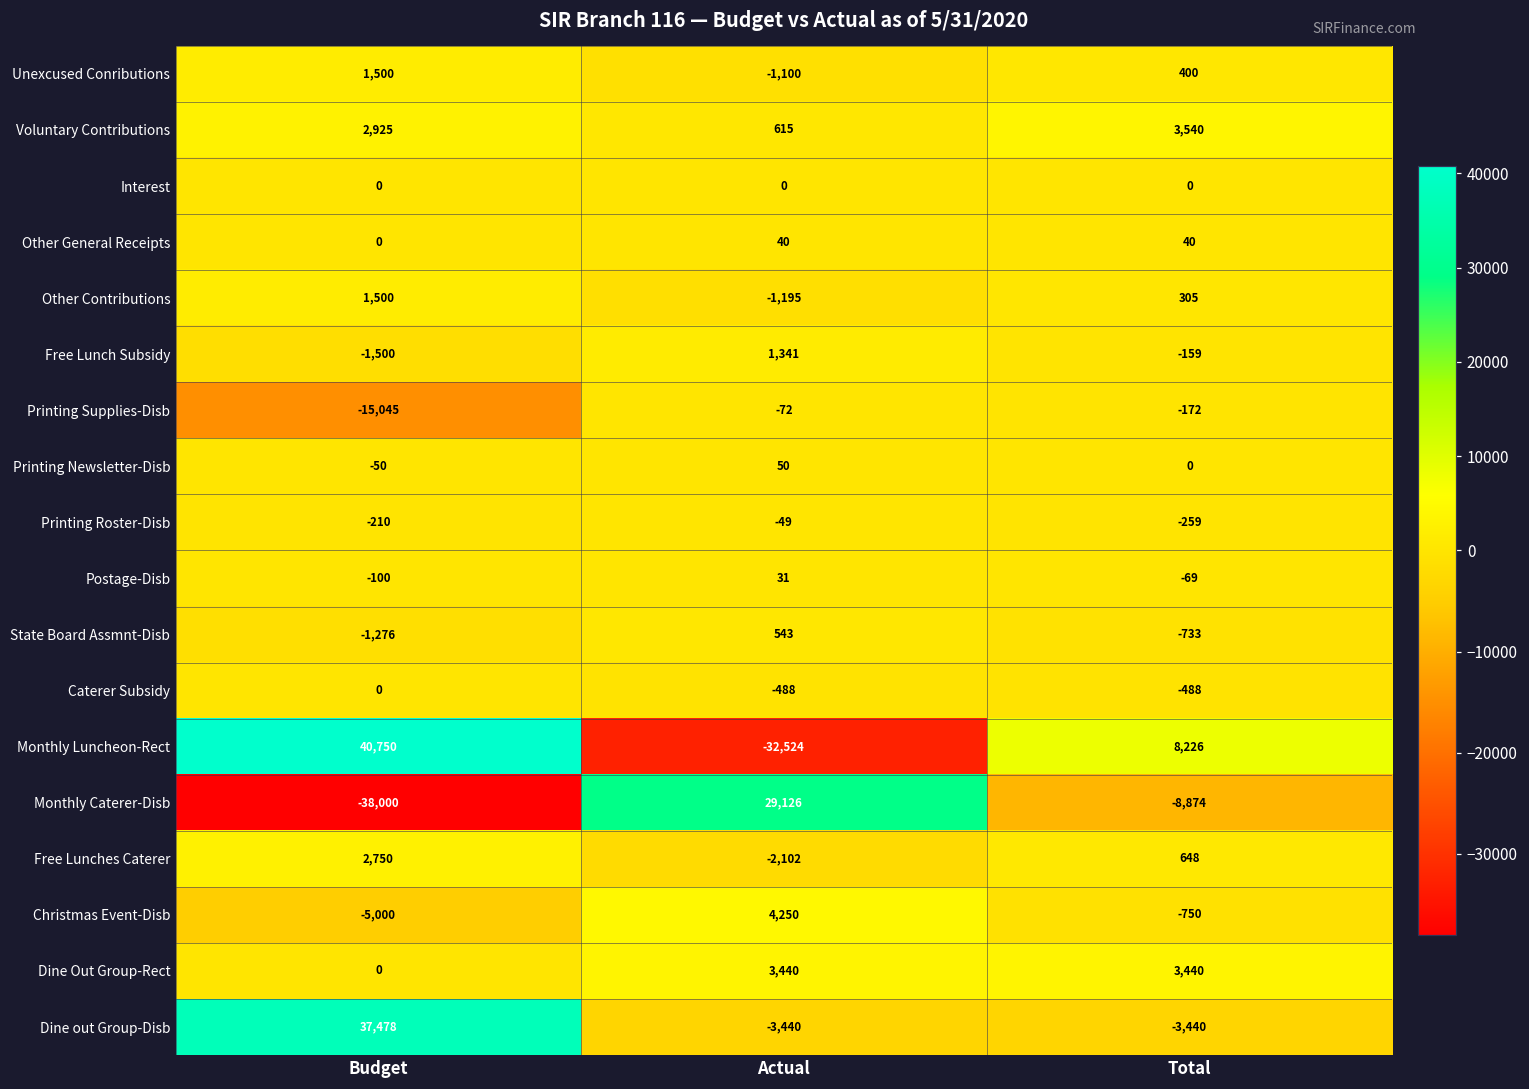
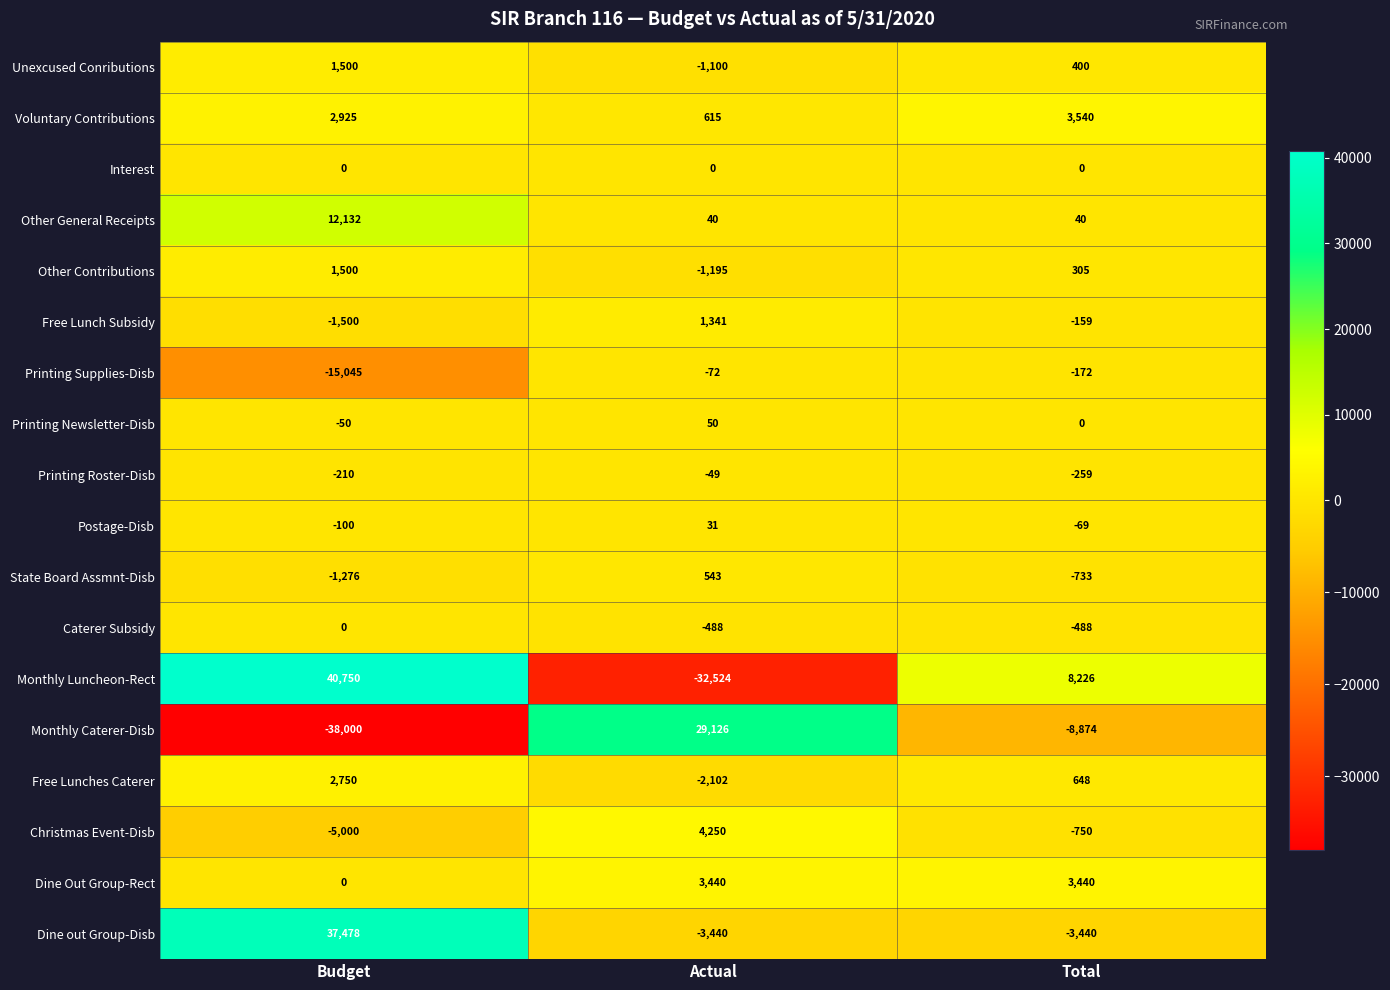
  {
    "Unexcused Conributions": {
      "Budget": "1,500",
      "Actual": "-1,100",
      "Total": "400"
    },
    "Voluntary Contributions": {
      "Budget": "2,925",
      "Actual": "615",
      "Total": "3,540"
    },
    "Interest": {
      "Budget": "0",
      "Actual": "0",
      "Total": "0"
    },
    "Other General Receipts": {
-     "Budget": "0",
+     "Budget": "12,132",
      "Actual": "40",
      "Total": "40"
    },
    "Other Contributions": {
      "Budget": "1,500",
      "Actual": "-1,195",
      "Total": "305"
    },
    "Free Lunch Subsidy": {
      "Budget": "-1,500",
      "Actual": "1,341",
      "Total": "-159"
    },
    "Printing Supplies-Disb": {
      "Budget": "-15,045",
      "Actual": "-72",
      "Total": "-172"
    },
    "Printing Newsletter-Disb": {
      "Budget": "-50",
      "Actual": "50",
      "Total": "0"
    },
    "Printing Roster-Disb": {
      "Budget": "-210",
      "Actual": "-49",
      "Total": "-259"
    },
    "Postage-Disb": {
      "Budget": "-100",
      "Actual": "31",
      "Total": "-69"
    },
    "State Board Assmnt-Disb": {
      "Budget": "-1,276",
      "Actual": "543",
      "Total": "-733"
    },
    "Caterer Subsidy": {
      "Budget": "0",
      "Actual": "-488",
      "Total": "-488"
    },
    "Monthly Luncheon-Rect": {
      "Budget": "40,750",
      "Actual": "-32,524",
      "Total": "8,226"
    },
    "Monthly Caterer-Disb": {
      "Budget": "-38,000",
      "Actual": "29,126",
      "Total": "-8,874"
    },
    "Free Lunches Caterer": {
      "Budget": "2,750",
      "Actual": "-2,102",
      "Total": "648"
    },
    "Christmas Event-Disb": {
      "Budget": "-5,000",
      "Actual": "4,250",
      "Total": "-750"
    },
    "Dine Out Group-Rect": {
      "Budget": "0",
      "Actual": "3,440",
      "Total": "3,440"
    },
    "Dine out Group-Disb": {
      "Budget": "37,478",
      "Actual": "-3,440",
      "Total": "-3,440"
    }
  }
